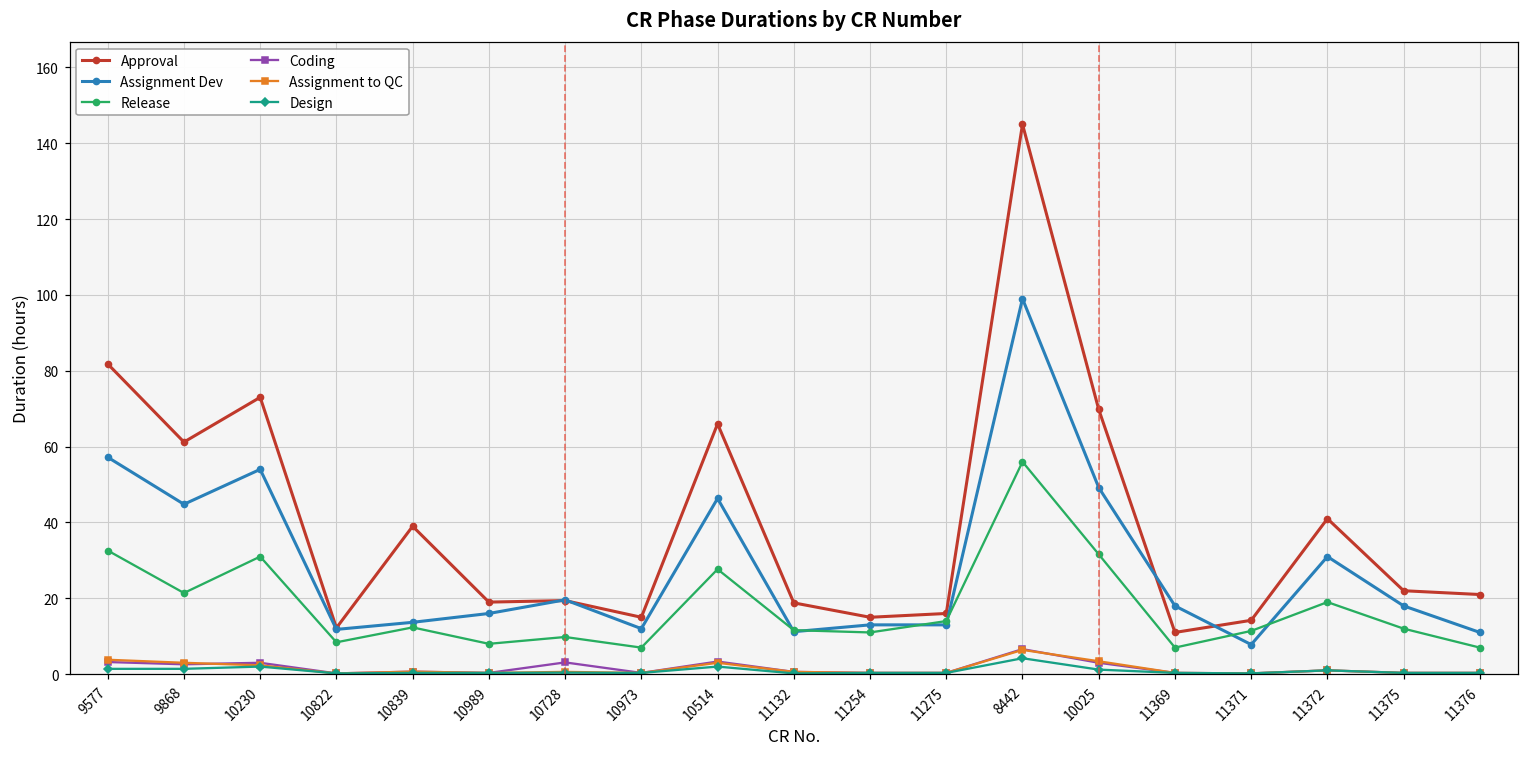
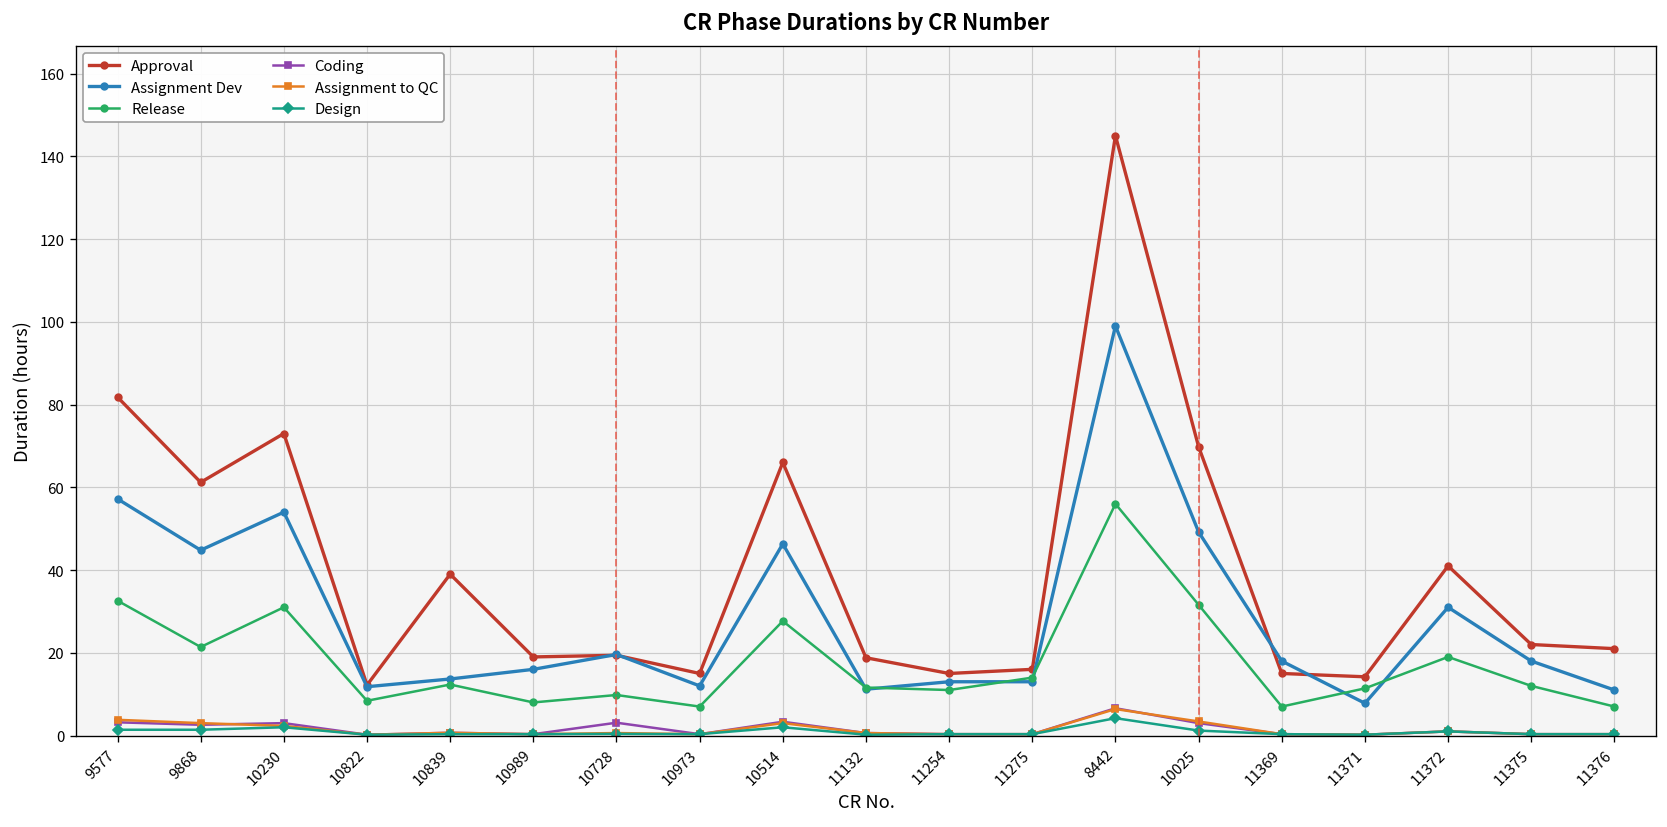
  {
    "Approval": {
      "9577": 82,
      "9868": 61,
      "10230": 73,
      "10839": 39,
      "10989": 19,
      "10973": 15,
      "10514": 66,
      "11132": 19,
      "11254": 15,
      "11275": 16,
      "8442": 145,
      "10025": 70,
-     "11369": 11,
+     "11369": 15,
      "11371": 14,
      "11372": 41,
      "11375": 22,
      "11376": 21
    },
    "Assignment Dev": {
      "9577": 57,
      "9868": 45,
      "10230": 54,
      "10839": 14,
      "10989": 16,
      "10973": 12,
      "10514": 46,
      "11254": 13,
      "11275": 13,
      "8442": 99,
      "10025": 49,
      "11369": 18,
      "11371": 8,
      "11372": 31,
      "11375": 18,
      "11376": 11
    },
    "Coding": {
      "10728": 3
    }
  }
